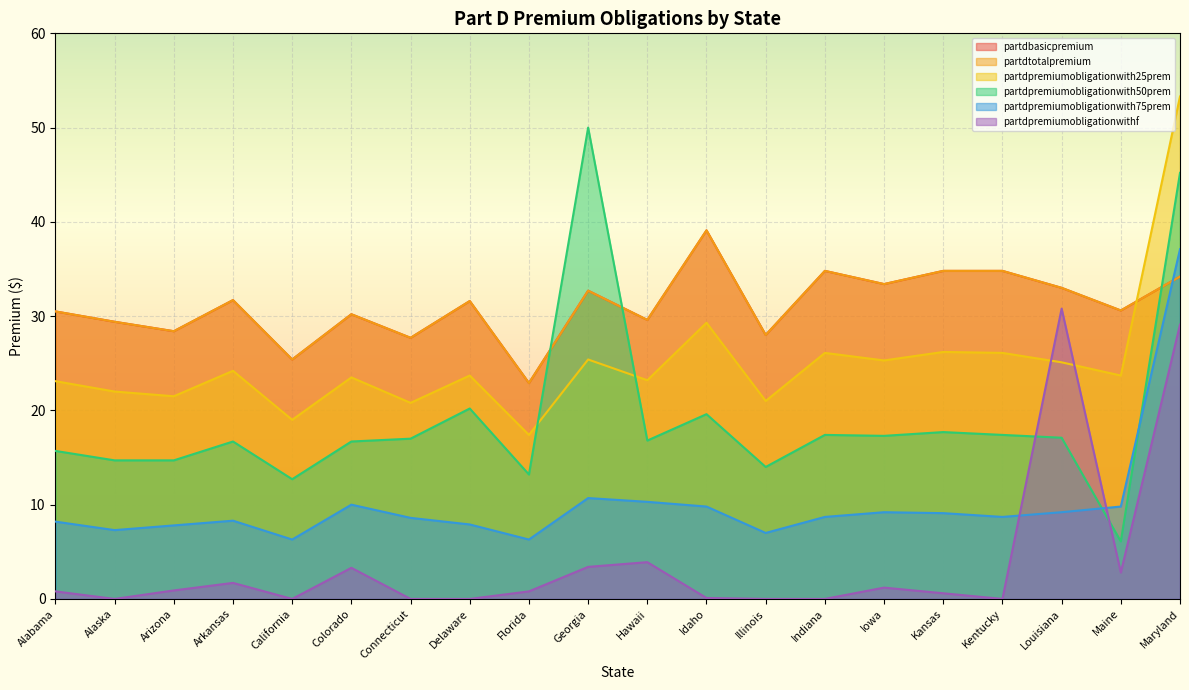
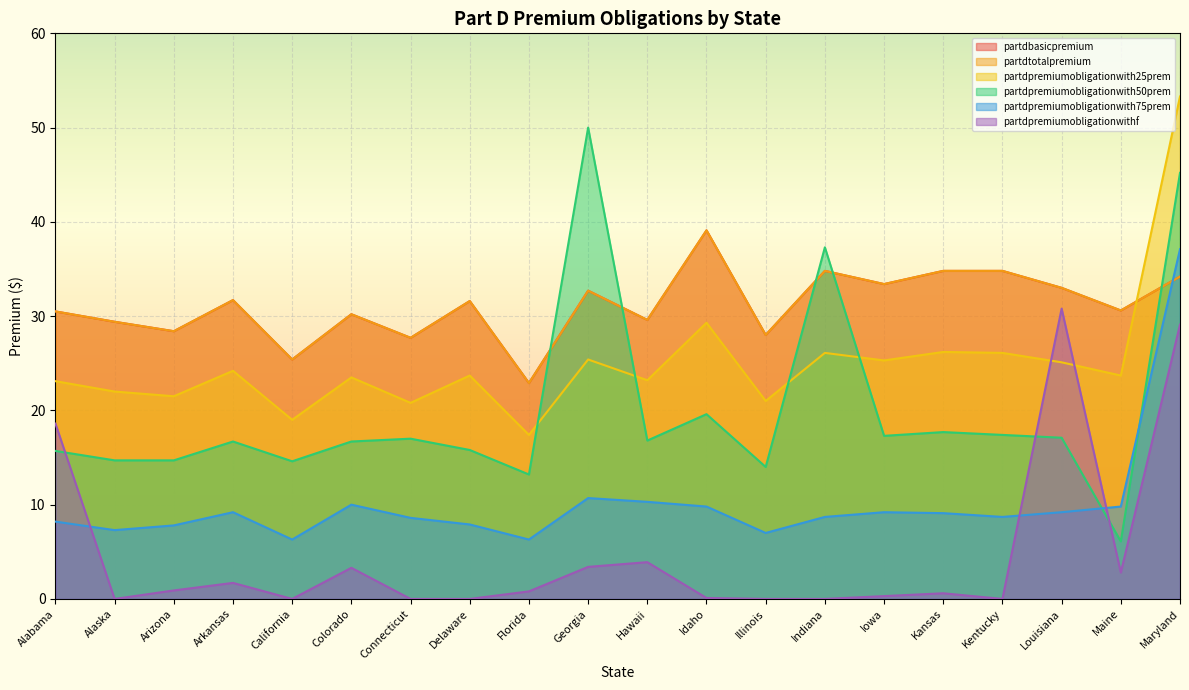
  {
    "partdpremiumobligationwith50prem": {
      "Alabama": 16,
      "Alaska": 15,
      "Arizona": 15,
      "Arkansas": 17,
-     "California": 13,
+     "California": 15,
      "Colorado": 17,
      "Connecticut": 17,
-     "Delaware": 20,
+     "Delaware": 16,
      "Florida": 13,
      "Georgia": 50,
      "Hawaii": 17,
      "Idaho": 20,
      "Illinois": 14,
-     "Indiana": 17,
+     "Indiana": 37,
      "Iowa": 17,
      "Kansas": 18,
      "Kentucky": 17,
      "Louisiana": 17,
      "Maine": 6,
      "Maryland": 45
    },
    "partdpremiumobligationwith75prem": {
      "Alabama": 8,
      "Alaska": 7,
      "Arizona": 8,
-     "Arkansas": 8,
+     "Arkansas": 9,
      "California": 6,
      "Colorado": 10,
      "Connecticut": 9,
      "Delaware": 8,
      "Florida": 6,
      "Georgia": 11,
      "Hawaii": 10,
      "Idaho": 10,
      "Illinois": 7,
      "Indiana": 9,
      "Iowa": 9,
      "Kansas": 9,
      "Kentucky": 9,
      "Louisiana": 9,
      "Maine": 10,
      "Maryland": 37
    },
    "partdpremiumobligationwithf": {
-     "Alabama": 1,
+     "Alabama": 19,
      "Alaska": 0,
      "Arizona": 1,
      "Arkansas": 2,
      "California": 0,
      "Colorado": 3,
      "Connecticut": 0,
      "Delaware": 0,
      "Florida": 1,
      "Georgia": 3,
      "Hawaii": 4,
      "Idaho": 0,
      "Illinois": 0,
      "Indiana": 0,
-     "Iowa": 1,
+     "Iowa": 0,
      "Kansas": 1,
      "Kentucky": 0,
      "Louisiana": 31,
      "Maine": 3,
      "Maryland": 29
    }
  }
